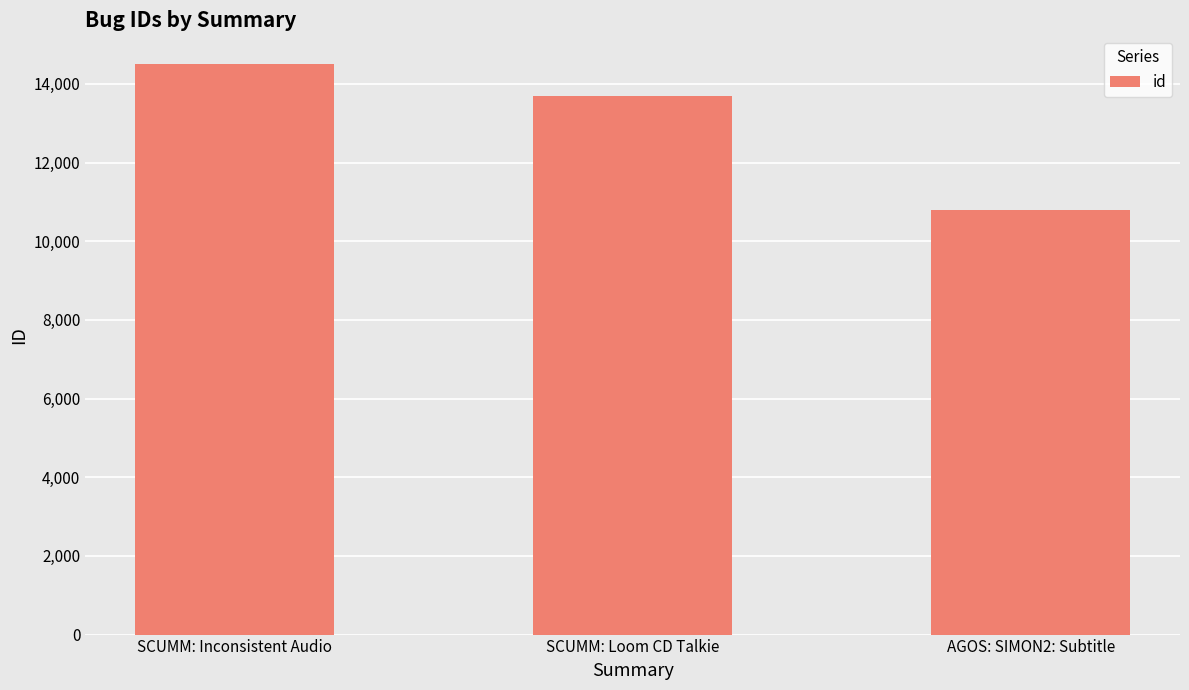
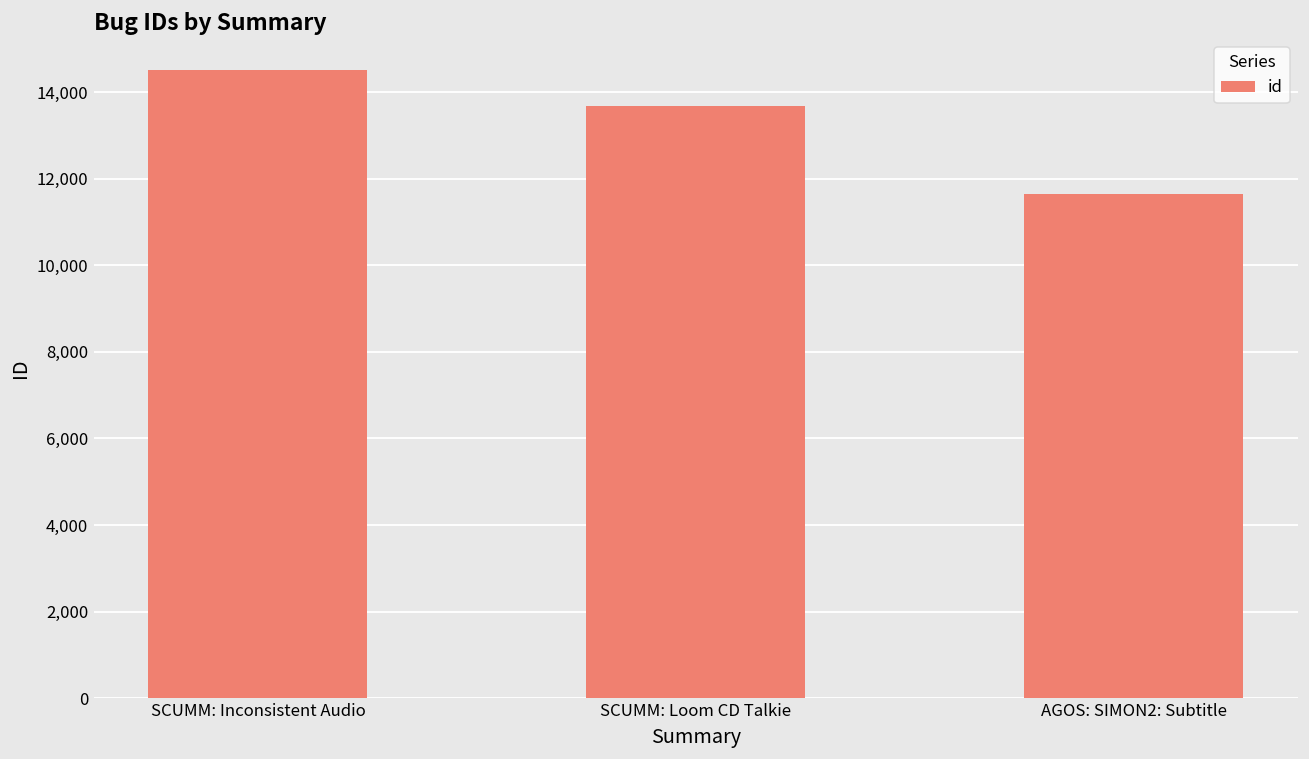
  {
    "SCUMM: Inconsistent Audio": "14,500",
    "SCUMM: Loom CD Talkie": "13,700",
-   "AGOS: SIMON2: Subtitle": "10,800"
+   "AGOS: SIMON2: Subtitle": "11,700"
  }
